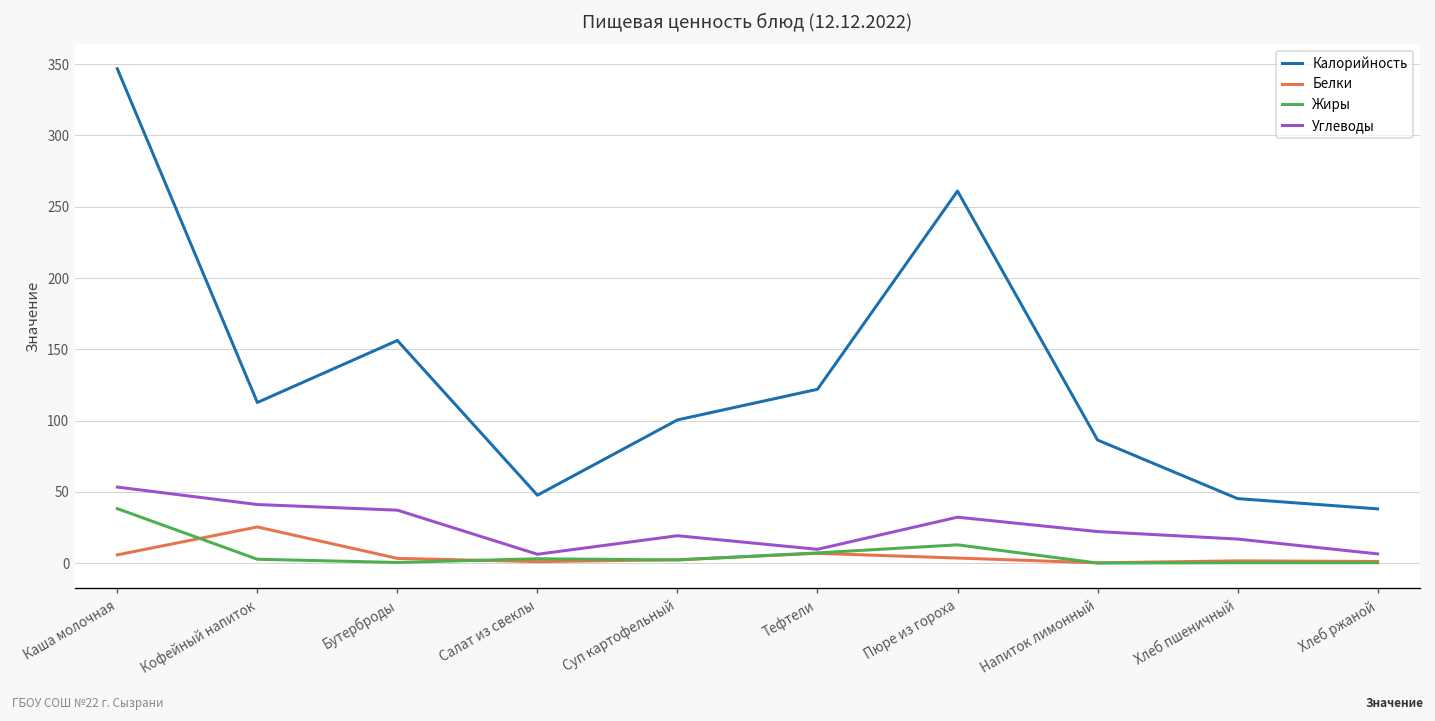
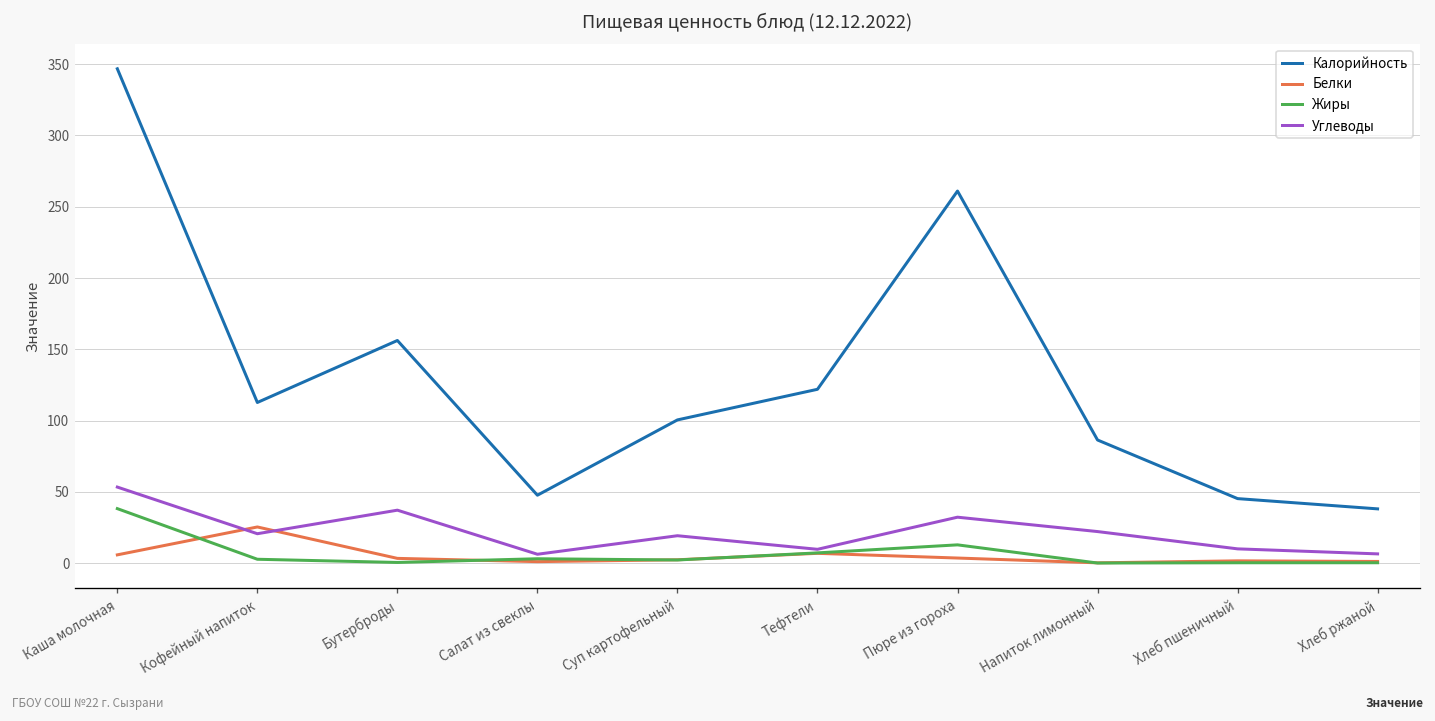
  {
    "Калорийность": {
      "Каша молочная": 347,
      "Кофейный напиток": 113,
      "Бутерброды": 156,
      "Салат из свеклы": 48,
      "Суп картофельный": 100,
      "Тефтели": 122,
      "Пюре из гороха": 261,
      "Напиток лимонный": 86,
      "Хлеб пшеничный": 45,
      "Хлеб ржаной": 38
    },
    "Белки": {
      "Каша молочная": 6,
      "Кофейный напиток": 25,
      "Бутерброды": 3,
      "Пюре из гороха": 4
    },
    "Жиры": {
      "Каша молочная": 38,
      "Кофейный напиток": 3,
      "Бутерброды": 0,
      "Пюре из гороха": 13
    },
    "Углеводы": {
      "Каша молочная": 53,
-     "Кофейный напиток": 41,
+     "Кофейный напиток": 21,
      "Бутерброды": 37,
      "Салат из свеклы": 6,
      "Суп картофельный": 19,
      "Тефтели": 10,
      "Пюре из гороха": 32,
      "Напиток лимонный": 22,
-     "Хлеб пшеничный": 17,
+     "Хлеб пшеничный": 10,
      "Хлеб ржаной": 6
    }
  }
